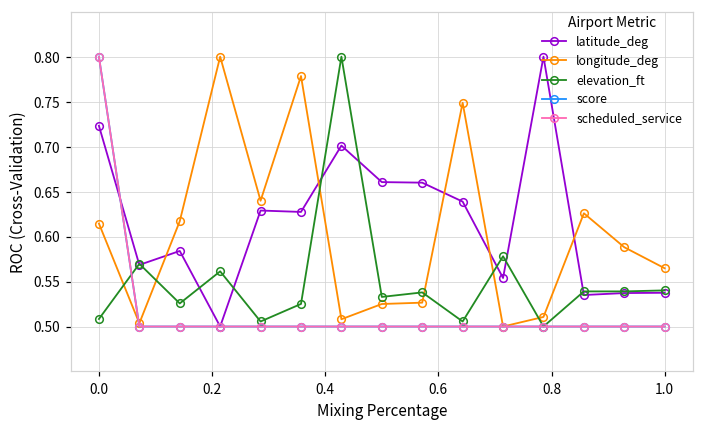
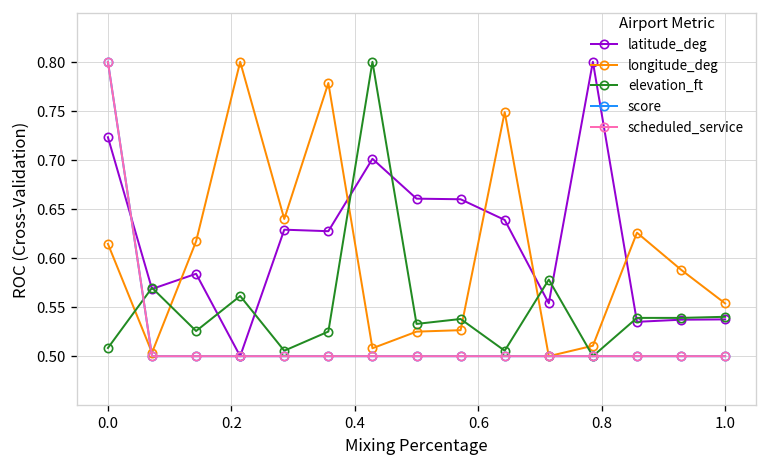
  {
    "latitude_deg": {
      "0.0": 0.72
    },
    "longitude_deg": {
      "0.0": 0.61,
-     "1.0": 0.56
+     "1.0": 0.55
    },
    "elevation_ft": {
      "0.0": 0.51
    },
    "scheduled_service": {
      "0.0": 0.80,
      "1.0": 0.50
    }
  }
